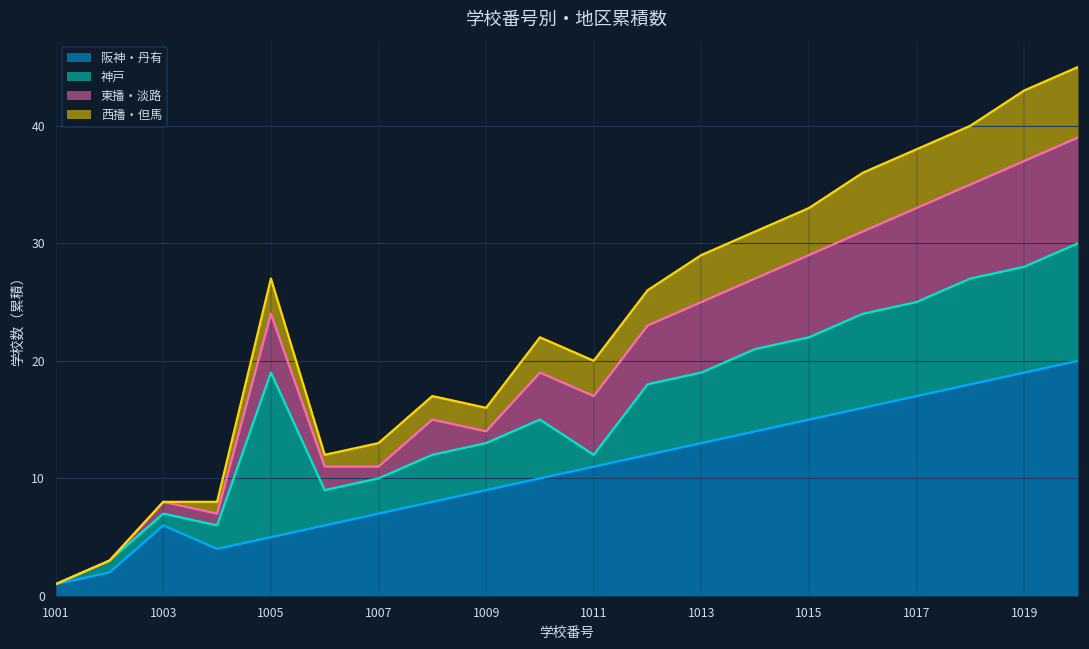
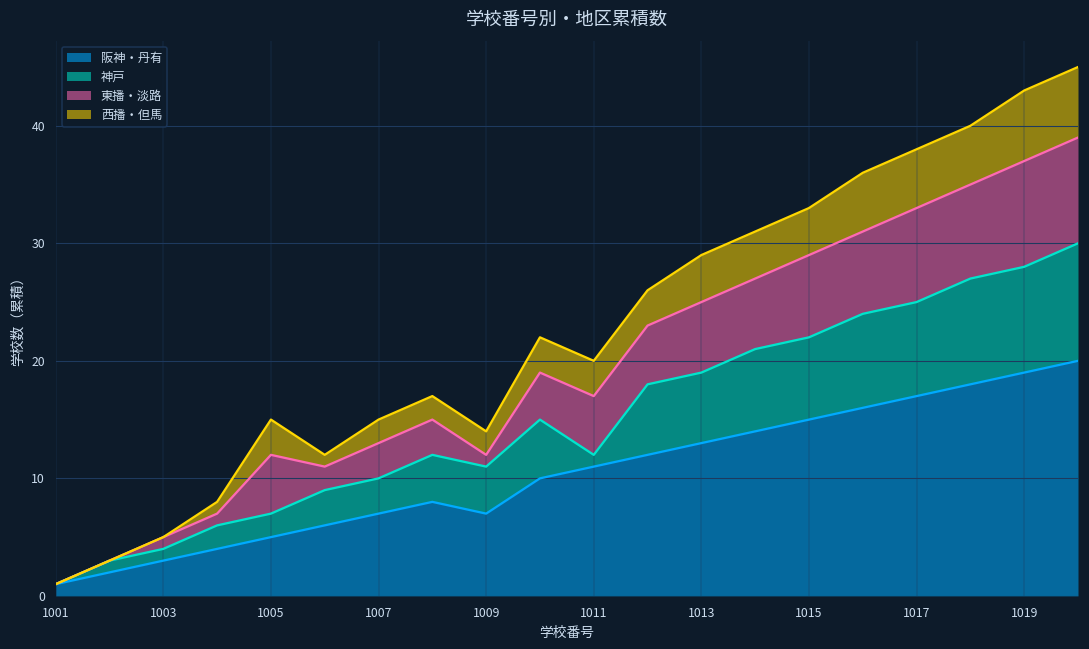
  {
    "阪神・丹有": {
-     "1003": 6,
+     "1003": 3,
      "1005": 5,
      "1007": 7,
-     "1009": 9,
+     "1009": 7,
      "1011": 11,
      "1013": 13,
      "1015": 15,
      "1017": 17,
      "1019": 19
    },
    "神戸": {
      "1003": 1,
-     "1005": 14,
+     "1005": 2,
      "1007": 3,
      "1009": 4,
      "1011": 1,
      "1013": 6,
      "1015": 7,
      "1017": 8,
      "1019": 9
    },
    "東播・淡路": {
      "1005": 5,
-     "1007": 1,
+     "1007": 3,
      "1009": 1,
      "1011": 5,
      "1013": 6,
      "1015": 7,
      "1017": 8,
      "1019": 9
    },
    "西播・但馬": {
      "1005": 3,
      "1007": 2,
      "1009": 2,
      "1011": 3,
      "1013": 4,
      "1015": 4,
      "1017": 5,
      "1019": 6
    }
  }
